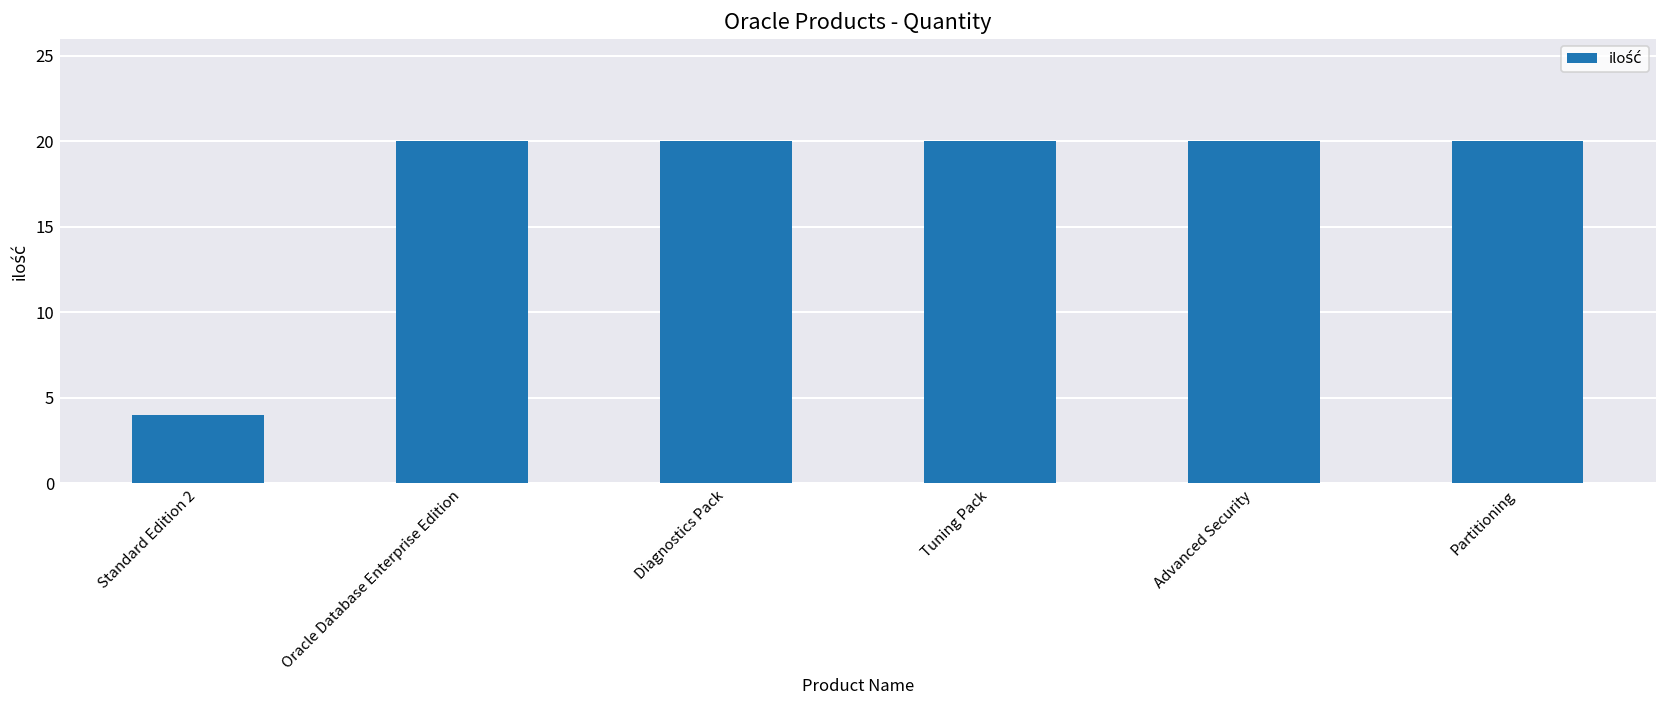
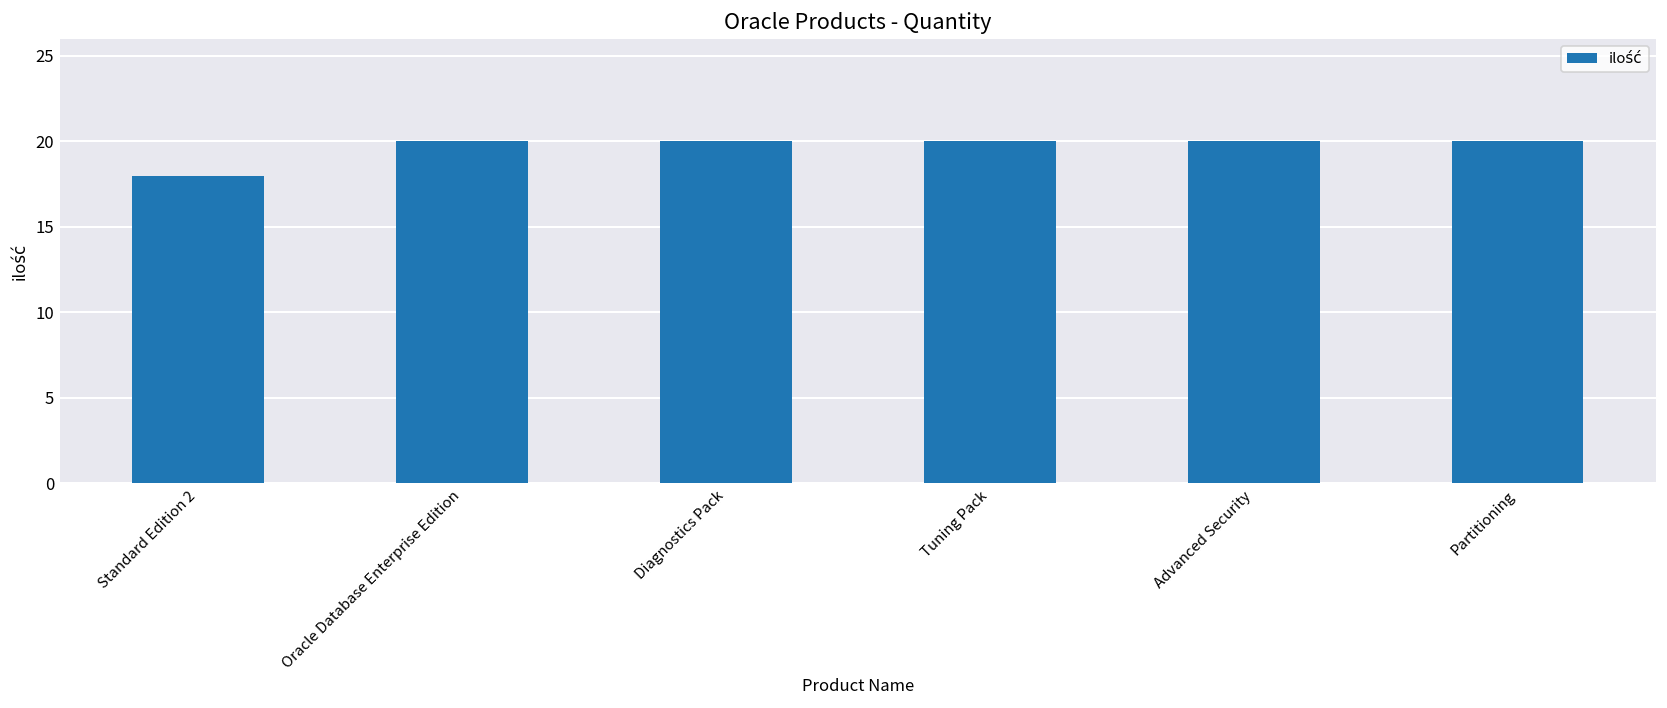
  {
-   "Standard Edition 2": 4,
+   "Standard Edition 2": 18,
    "Oracle Database Enterprise Edition": 20,
    "Diagnostics Pack": 20,
    "Tuning Pack": 20,
    "Advanced Security": 20,
    "Partitioning": 20
  }
